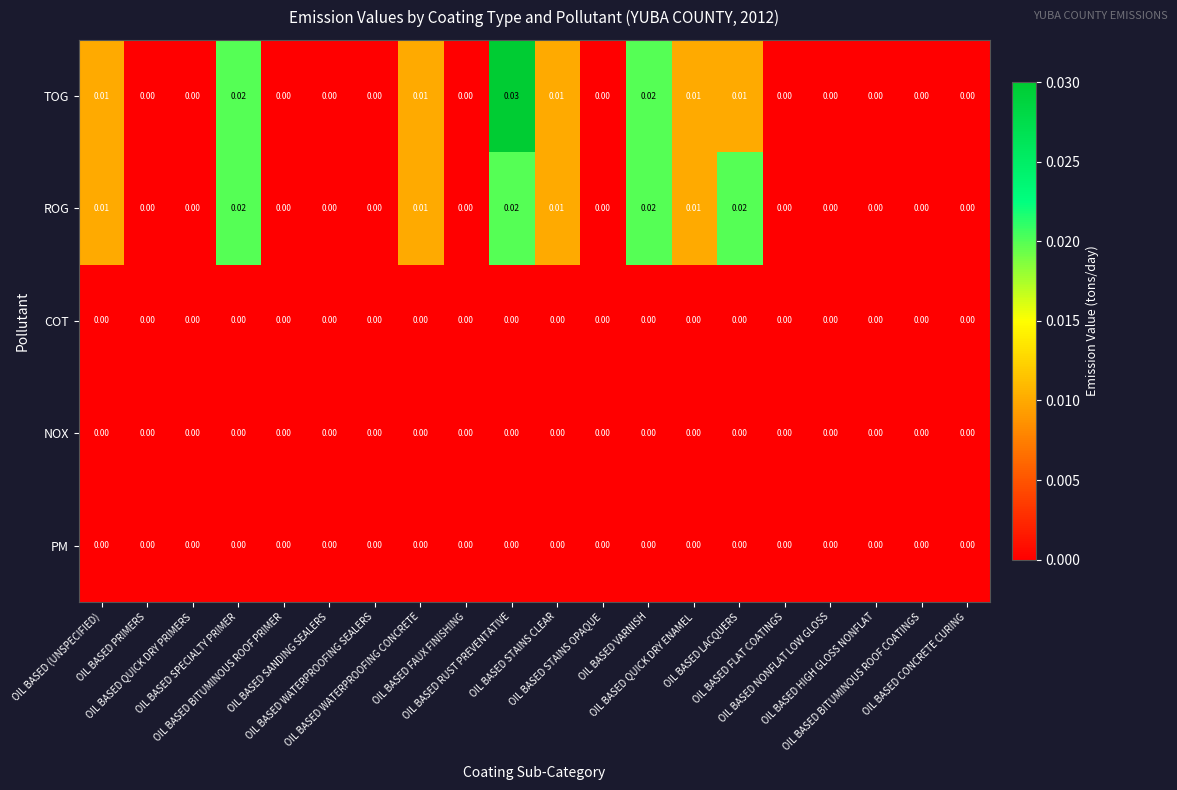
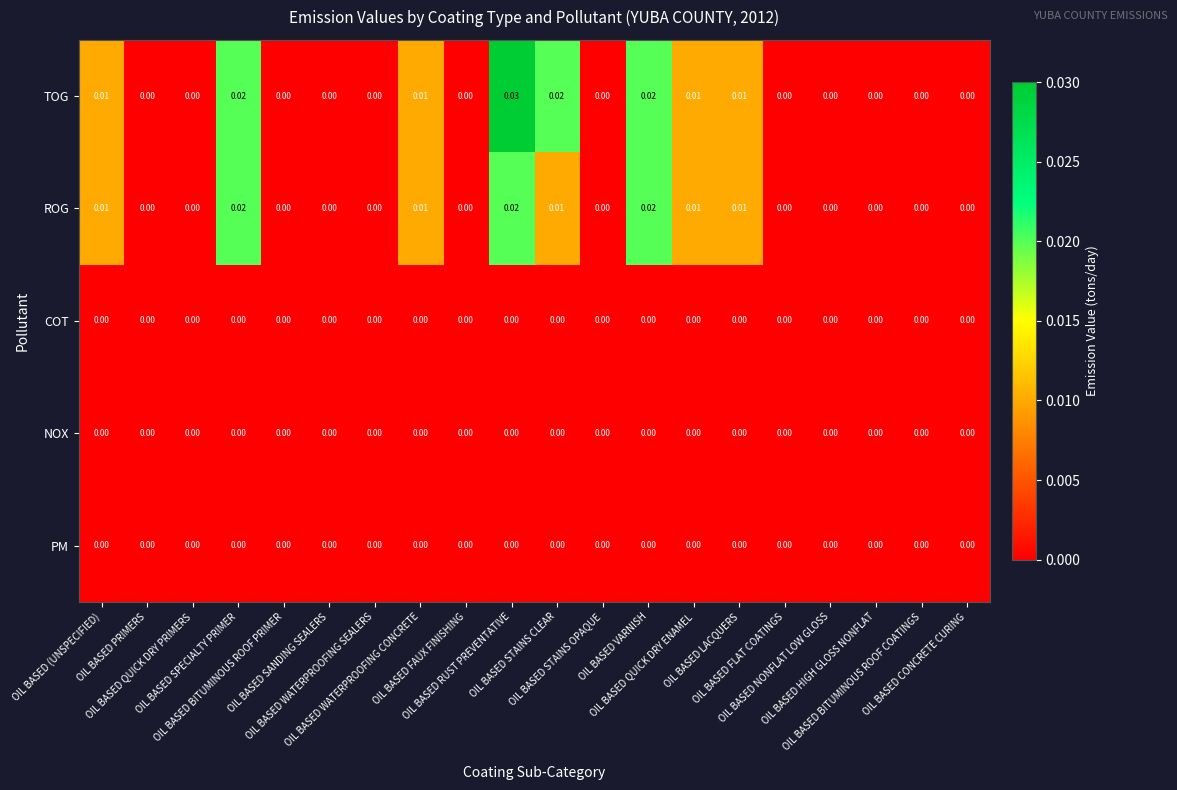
  {
    "TOG": {
      "OIL BASED (UNSPECIFIED)": 0.01,
      "OIL BASED PRIMERS": 0.00,
      "OIL BASED QUICK DRY PRIMERS": 0.00,
      "OIL BASED SPECIALTY PRIMER": 0.02,
      "OIL BASED BITUMINOUS ROOF PRIMER": 0.00,
      "OIL BASED SANDING SEALERS": 0.00,
      "OIL BASED WATERPROOFING SEALERS": 0.00,
      "OIL BASED WATERPROOFING CONCRETE": 0.01,
      "OIL BASED FAUX FINISHING": 0.00,
      "OIL BASED RUST PREVENTATIVE": 0.03,
-     "OIL BASED STAINS CLEAR": 0.01,
+     "OIL BASED STAINS CLEAR": 0.02,
      "OIL BASED STAINS OPAQUE": 0.00,
      "OIL BASED VARNISH": 0.02,
      "OIL BASED QUICK DRY ENAMEL": 0.01,
      "OIL BASED LACQUERS": 0.01,
      "OIL BASED FLAT COATINGS": 0.00,
      "OIL BASED NONFLAT LOW GLOSS": 0.00,
      "OIL BASED HIGH GLOSS NONFLAT": 0.00,
      "OIL BASED BITUMINOUS ROOF COATINGS": 0.00,
      "OIL BASED CONCRETE CURING": 0.00
    },
    "ROG": {
      "OIL BASED (UNSPECIFIED)": 0.01,
      "OIL BASED PRIMERS": 0.00,
      "OIL BASED QUICK DRY PRIMERS": 0.00,
      "OIL BASED SPECIALTY PRIMER": 0.02,
      "OIL BASED BITUMINOUS ROOF PRIMER": 0.00,
      "OIL BASED SANDING SEALERS": 0.00,
      "OIL BASED WATERPROOFING SEALERS": 0.00,
      "OIL BASED WATERPROOFING CONCRETE": 0.01,
      "OIL BASED FAUX FINISHING": 0.00,
      "OIL BASED RUST PREVENTATIVE": 0.02,
      "OIL BASED STAINS CLEAR": 0.01,
      "OIL BASED STAINS OPAQUE": 0.00,
      "OIL BASED VARNISH": 0.02,
      "OIL BASED QUICK DRY ENAMEL": 0.01,
-     "OIL BASED LACQUERS": 0.02,
+     "OIL BASED LACQUERS": 0.01,
      "OIL BASED FLAT COATINGS": 0.00,
      "OIL BASED NONFLAT LOW GLOSS": 0.00,
      "OIL BASED HIGH GLOSS NONFLAT": 0.00,
      "OIL BASED BITUMINOUS ROOF COATINGS": 0.00,
      "OIL BASED CONCRETE CURING": 0.00
    },
    "COT": {
      "OIL BASED (UNSPECIFIED)": 0.00,
      "OIL BASED PRIMERS": 0.00,
      "OIL BASED QUICK DRY PRIMERS": 0.00,
      "OIL BASED SPECIALTY PRIMER": 0.00,
      "OIL BASED BITUMINOUS ROOF PRIMER": 0.00,
      "OIL BASED SANDING SEALERS": 0.00,
      "OIL BASED WATERPROOFING SEALERS": 0.00,
      "OIL BASED WATERPROOFING CONCRETE": 0.00,
      "OIL BASED FAUX FINISHING": 0.00,
      "OIL BASED RUST PREVENTATIVE": 0.00,
      "OIL BASED STAINS CLEAR": 0.00,
      "OIL BASED STAINS OPAQUE": 0.00,
      "OIL BASED VARNISH": 0.00,
      "OIL BASED QUICK DRY ENAMEL": 0.00,
      "OIL BASED LACQUERS": 0.00,
      "OIL BASED FLAT COATINGS": 0.00,
      "OIL BASED NONFLAT LOW GLOSS": 0.00,
      "OIL BASED HIGH GLOSS NONFLAT": 0.00,
      "OIL BASED BITUMINOUS ROOF COATINGS": 0.00,
      "OIL BASED CONCRETE CURING": 0.00
    },
    "NOX": {
      "OIL BASED (UNSPECIFIED)": 0.00,
      "OIL BASED PRIMERS": 0.00,
      "OIL BASED QUICK DRY PRIMERS": 0.00,
      "OIL BASED SPECIALTY PRIMER": 0.00,
      "OIL BASED BITUMINOUS ROOF PRIMER": 0.00,
      "OIL BASED SANDING SEALERS": 0.00,
      "OIL BASED WATERPROOFING SEALERS": 0.00,
      "OIL BASED WATERPROOFING CONCRETE": 0.00,
      "OIL BASED FAUX FINISHING": 0.00,
      "OIL BASED RUST PREVENTATIVE": 0.00,
      "OIL BASED STAINS CLEAR": 0.00,
      "OIL BASED STAINS OPAQUE": 0.00,
      "OIL BASED VARNISH": 0.00,
      "OIL BASED QUICK DRY ENAMEL": 0.00,
      "OIL BASED LACQUERS": 0.00,
      "OIL BASED FLAT COATINGS": 0.00,
      "OIL BASED NONFLAT LOW GLOSS": 0.00,
      "OIL BASED HIGH GLOSS NONFLAT": 0.00,
      "OIL BASED BITUMINOUS ROOF COATINGS": 0.00,
      "OIL BASED CONCRETE CURING": 0.00
    },
    "PM": {
      "OIL BASED (UNSPECIFIED)": 0.00,
      "OIL BASED PRIMERS": 0.00,
      "OIL BASED QUICK DRY PRIMERS": 0.00,
      "OIL BASED SPECIALTY PRIMER": 0.00,
      "OIL BASED BITUMINOUS ROOF PRIMER": 0.00,
      "OIL BASED SANDING SEALERS": 0.00,
      "OIL BASED WATERPROOFING SEALERS": 0.00,
      "OIL BASED WATERPROOFING CONCRETE": 0.00,
      "OIL BASED FAUX FINISHING": 0.00,
      "OIL BASED RUST PREVENTATIVE": 0.00,
      "OIL BASED STAINS CLEAR": 0.00,
      "OIL BASED STAINS OPAQUE": 0.00,
      "OIL BASED VARNISH": 0.00,
      "OIL BASED QUICK DRY ENAMEL": 0.00,
      "OIL BASED LACQUERS": 0.00,
      "OIL BASED FLAT COATINGS": 0.00,
      "OIL BASED NONFLAT LOW GLOSS": 0.00,
      "OIL BASED HIGH GLOSS NONFLAT": 0.00,
      "OIL BASED BITUMINOUS ROOF COATINGS": 0.00,
      "OIL BASED CONCRETE CURING": 0.00
    }
  }
